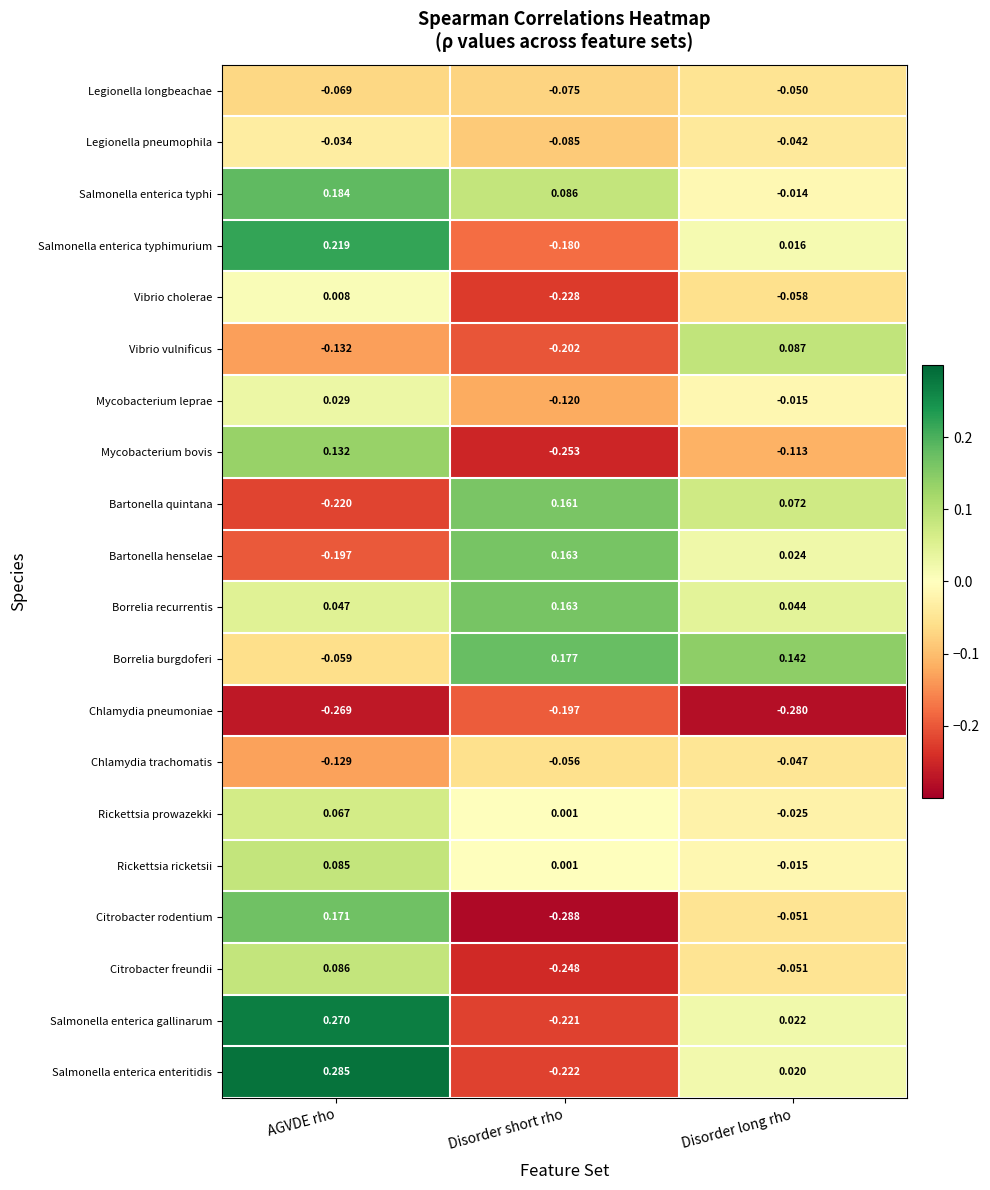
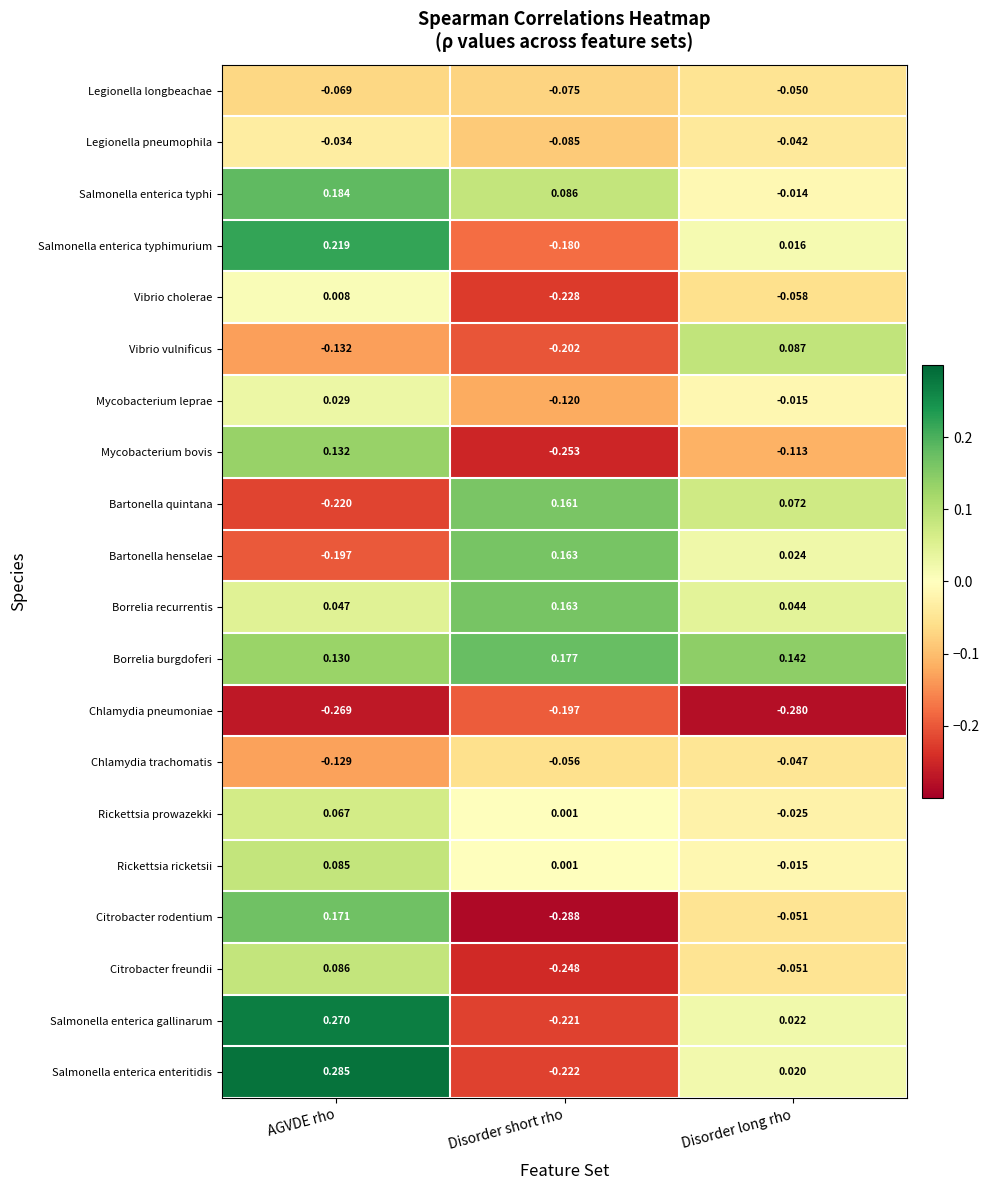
  {
    "Legionella longbeachae": {
      "AGVDE rho": -0.069,
      "Disorder short rho": -0.075,
      "Disorder long rho": -0.050
    },
    "Legionella pneumophila": {
      "AGVDE rho": -0.034,
      "Disorder short rho": -0.085,
      "Disorder long rho": -0.042
    },
    "Salmonella enterica typhi": {
      "AGVDE rho": 0.184,
      "Disorder short rho": 0.086,
      "Disorder long rho": -0.014
    },
    "Salmonella enterica typhimurium": {
      "AGVDE rho": 0.219,
      "Disorder short rho": -0.180,
      "Disorder long rho": 0.016
    },
    "Vibrio cholerae": {
      "AGVDE rho": 0.008,
      "Disorder short rho": -0.228,
      "Disorder long rho": -0.058
    },
    "Vibrio vulnificus": {
      "AGVDE rho": -0.132,
      "Disorder short rho": -0.202,
      "Disorder long rho": 0.087
    },
    "Mycobacterium leprae": {
      "AGVDE rho": 0.029,
      "Disorder short rho": -0.120,
      "Disorder long rho": -0.015
    },
    "Mycobacterium bovis": {
      "AGVDE rho": 0.132,
      "Disorder short rho": -0.253,
      "Disorder long rho": -0.113
    },
    "Bartonella quintana": {
      "AGVDE rho": -0.220,
      "Disorder short rho": 0.161,
      "Disorder long rho": 0.072
    },
    "Bartonella henselae": {
      "AGVDE rho": -0.197,
      "Disorder short rho": 0.163,
      "Disorder long rho": 0.024
    },
    "Borrelia recurrentis": {
      "AGVDE rho": 0.047,
      "Disorder short rho": 0.163,
      "Disorder long rho": 0.044
    },
    "Borrelia burgdoferi": {
-     "AGVDE rho": -0.059,
+     "AGVDE rho": 0.130,
      "Disorder short rho": 0.177,
      "Disorder long rho": 0.142
    },
    "Chlamydia pneumoniae": {
      "AGVDE rho": -0.269,
      "Disorder short rho": -0.197,
      "Disorder long rho": -0.280
    },
    "Chlamydia trachomatis": {
      "AGVDE rho": -0.129,
      "Disorder short rho": -0.056,
      "Disorder long rho": -0.047
    },
    "Rickettsia prowazekki": {
      "AGVDE rho": 0.067,
      "Disorder short rho": 0.001,
      "Disorder long rho": -0.025
    },
    "Rickettsia ricketsii": {
      "AGVDE rho": 0.085,
      "Disorder short rho": 0.001,
      "Disorder long rho": -0.015
    },
    "Citrobacter rodentium": {
      "AGVDE rho": 0.171,
      "Disorder short rho": -0.288,
      "Disorder long rho": -0.051
    },
    "Citrobacter freundii": {
      "AGVDE rho": 0.086,
      "Disorder short rho": -0.248,
      "Disorder long rho": -0.051
    },
    "Salmonella enterica gallinarum": {
      "AGVDE rho": 0.270,
      "Disorder short rho": -0.221,
      "Disorder long rho": 0.022
    },
    "Salmonella enterica enteritidis": {
      "AGVDE rho": 0.285,
      "Disorder short rho": -0.222,
      "Disorder long rho": 0.020
    }
  }
